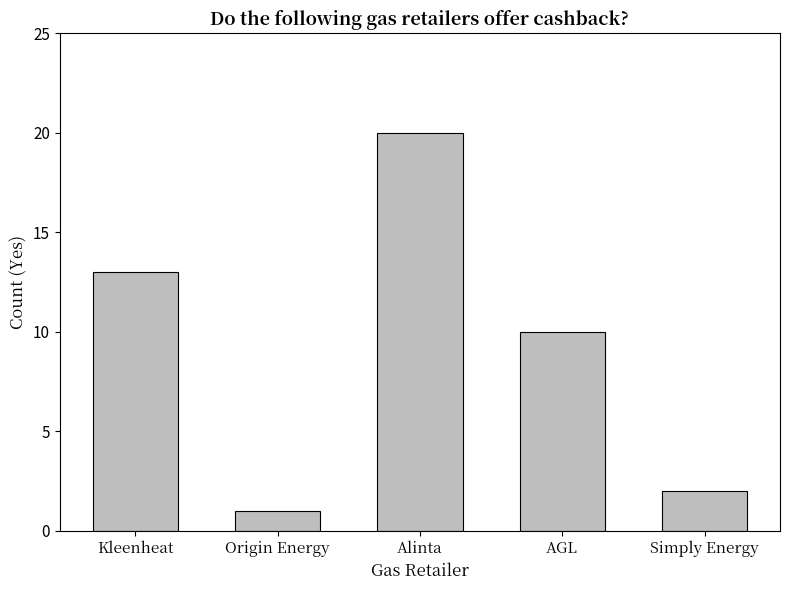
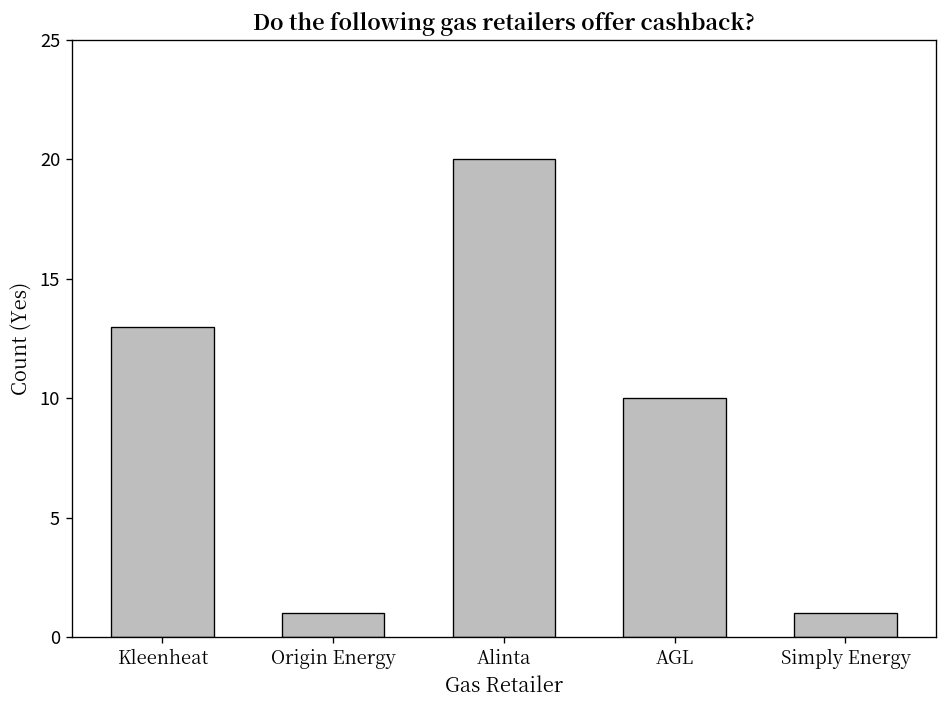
  {
    "Kleenheat": 13,
    "Origin Energy": 1,
    "Alinta": 20,
    "AGL": 10,
-   "Simply Energy": 2
+   "Simply Energy": 1
  }
